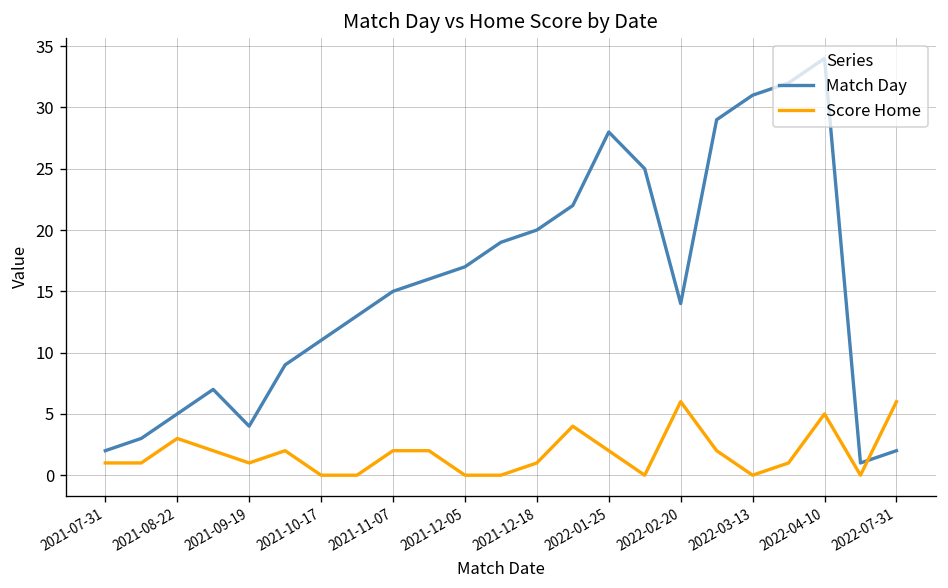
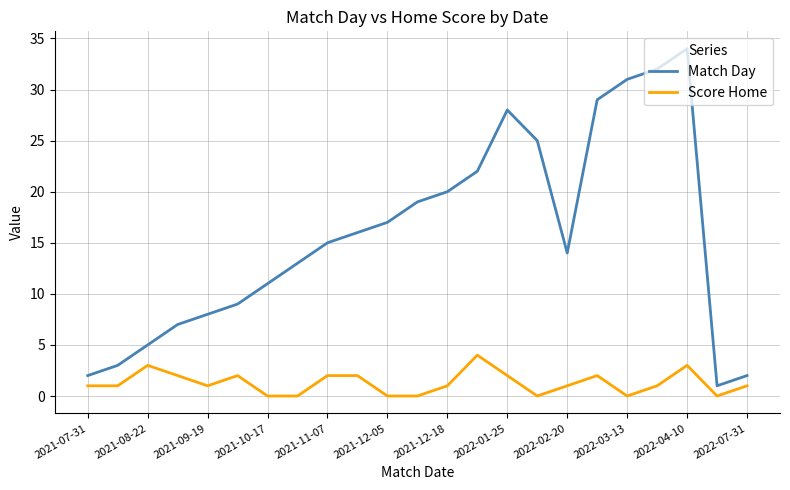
  {
    "Match Day": {
      "2021-07-31": 2,
      "2021-08-22": 5,
-     "2021-09-19": 4,
+     "2021-09-19": 8,
      "2021-10-17": 11,
      "2021-11-07": 15,
      "2021-12-05": 17,
      "2021-12-18": 20,
      "2022-01-25": 28,
      "2022-02-20": 14,
      "2022-03-13": 31,
      "2022-07-31": 2
    },
    "Score Home": {
      "2021-07-31": 1,
      "2021-08-22": 3,
      "2021-09-19": 1,
      "2021-10-17": 0,
      "2021-11-07": 2,
      "2021-12-05": 0,
      "2021-12-18": 1,
      "2022-01-25": 2,
-     "2022-02-20": 6,
+     "2022-02-20": 1,
      "2022-03-13": 0,
-     "2022-04-10": 5,
-     "2022-07-31": 6
+     "2022-04-10": 3,
+     "2022-07-31": 1
    }
  }
